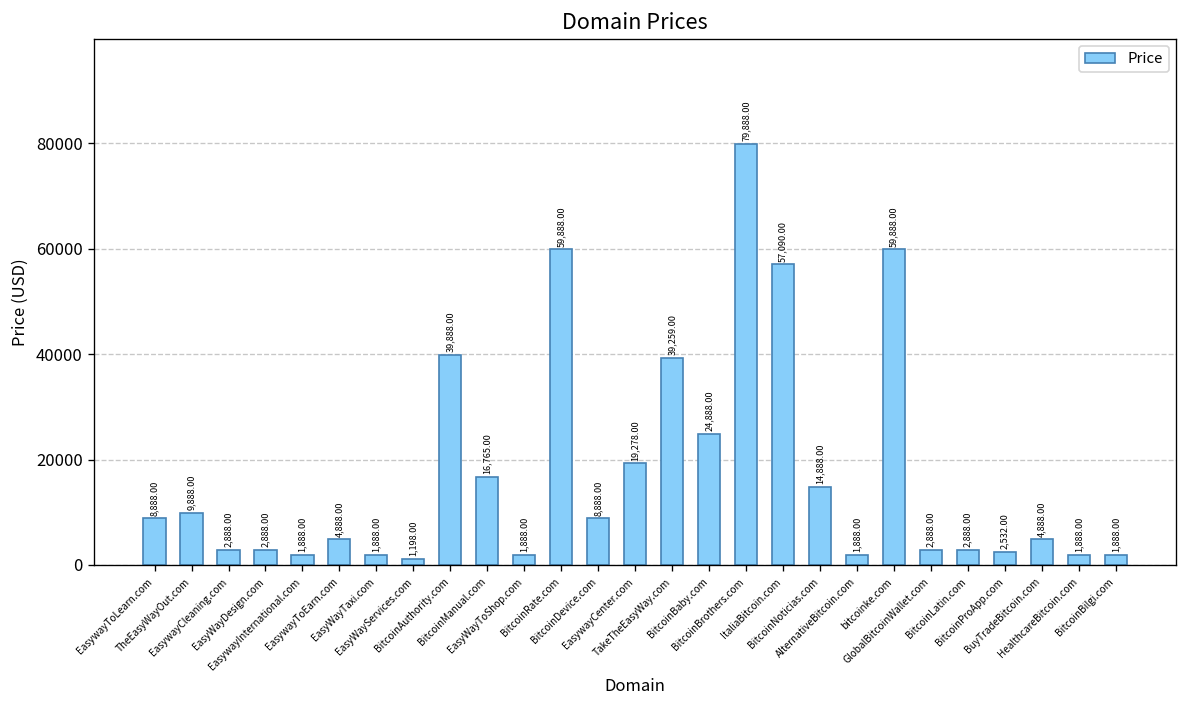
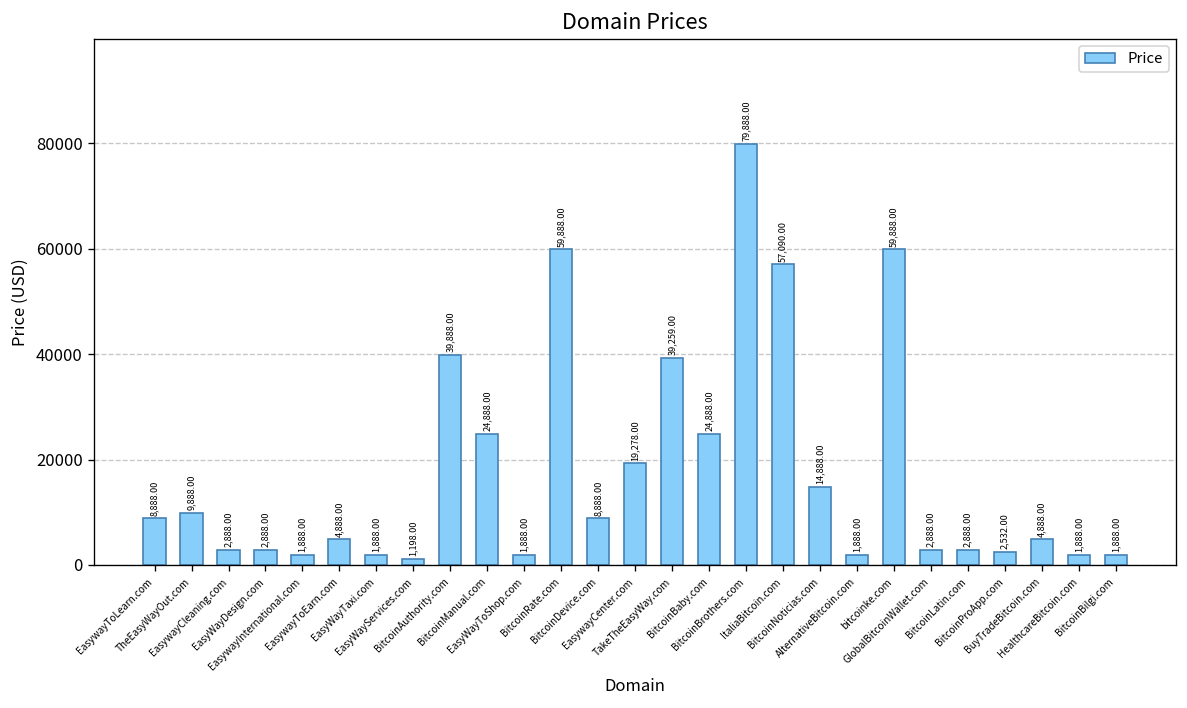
  {
    "EasywayToLearn.com": "8,888.00",
    "TheEasyWayOut.com": "9,888.00",
    "EasywayCleaning.com": "2,888.00",
    "EasyWayDesign.com": "2,888.00",
    "EasywayInternational.com": "1,888.00",
    "EasywayToEarn.com": "4,888.00",
    "EasyWayTaxi.com": "1,888.00",
    "EasyWayServices.com": "1,198.00",
    "BitcoinAuthority.com": "39,888.00",
-   "BitcoinManual.com": "16,765.00",
+   "BitcoinManual.com": "24,888.00",
    "EasyWayToShop.com": "1,888.00",
    "BitcoinRate.com": "59,888.00",
    "BitcoinDevice.com": "8,888.00",
    "EasywayCenter.com": "19,278.00",
    "TakeTheEasyWay.com": "39,259.00",
    "BitcoinBaby.com": "24,888.00",
    "BitcoinBrothers.com": "79,888.00",
    "ItaliaBitcoin.com": "57,090.00",
    "BitcoinNoticias.com": "14,888.00",
    "AlternativeBitcoin.com": "1,888.00",
    "bitcoinke.com": "59,888.00",
    "GlobalBitcoinWallet.com": "2,888.00",
    "BitcoinLatin.com": "2,888.00",
    "BitcoinProApp.com": "2,532.00",
    "BuyTradeBitcoin.com": "4,888.00",
    "HealthcareBitcoin.com": "1,888.00",
    "BitcoinBilgi.com": "1,888.00"
  }
